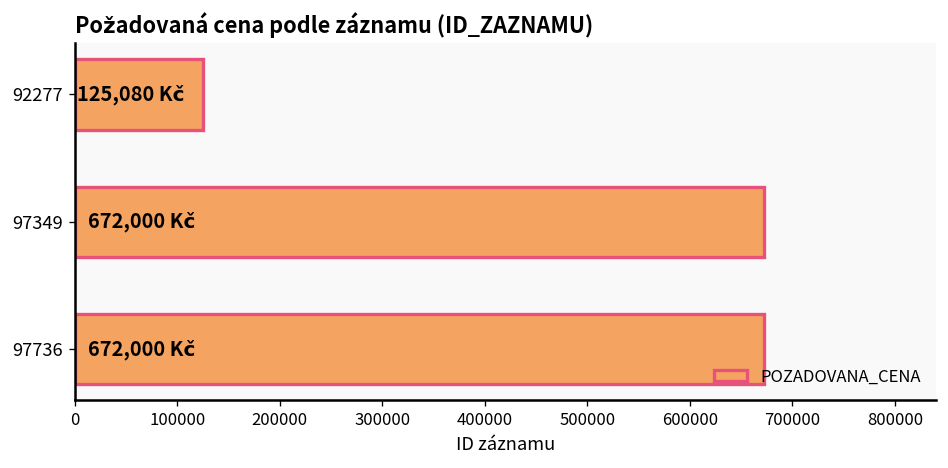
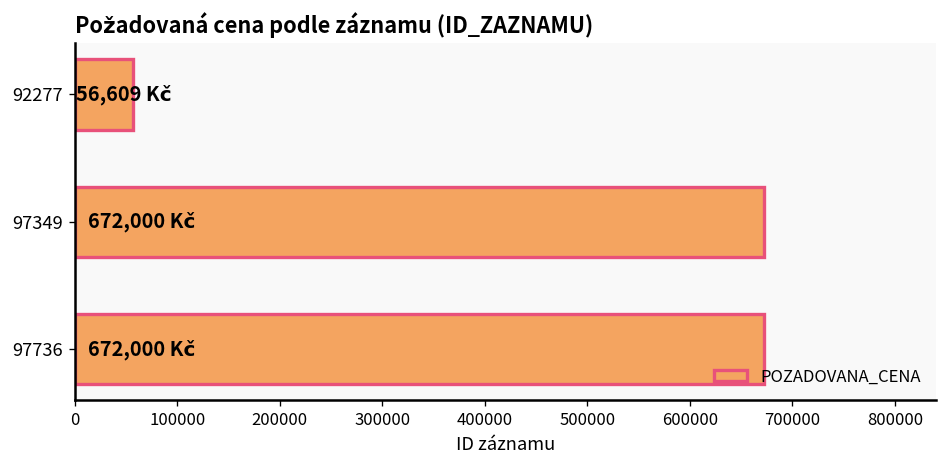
  {
-   "92277": "125,080",
+   "92277": "56,609",
    "97349": "672,000",
    "97736": "672,000"
  }
